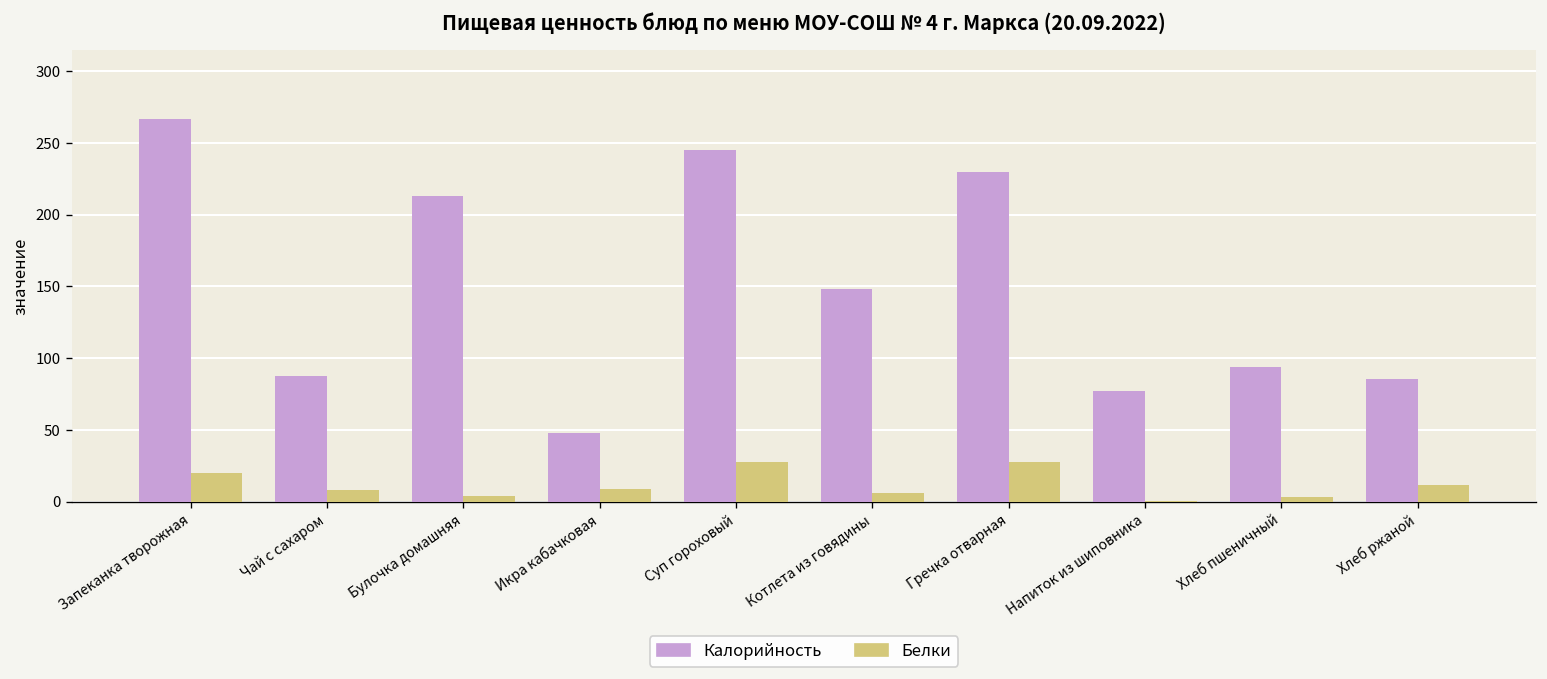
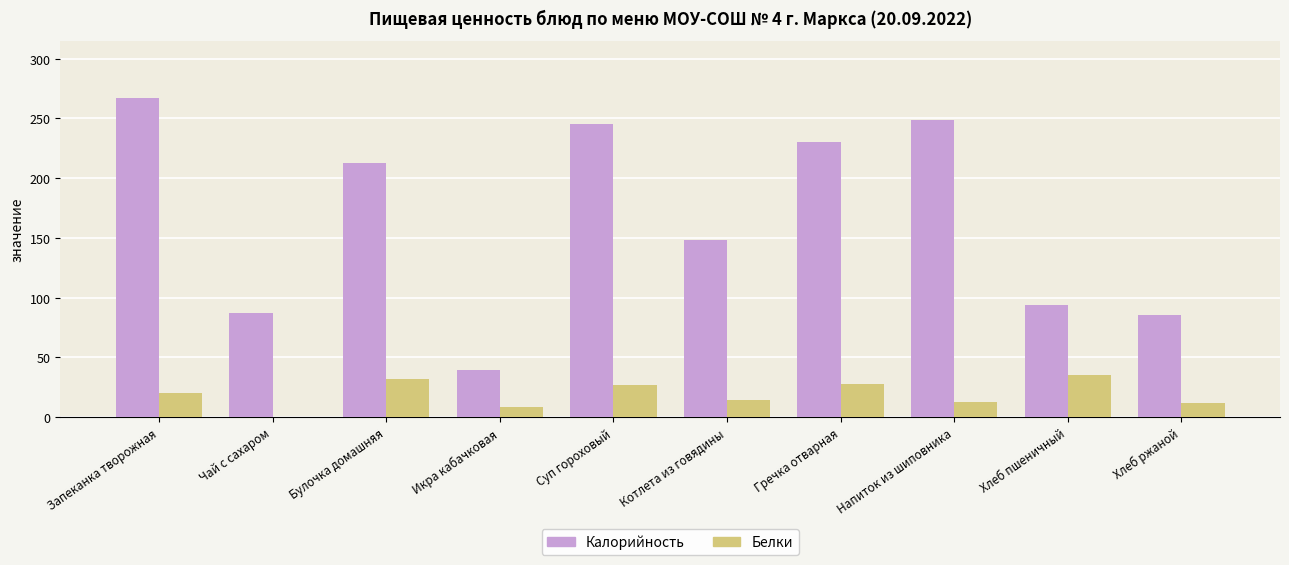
  {
    "Калорийность": {
      "Запеканка творожная": 267,
      "Чай с сахаром": 87,
      "Булочка домашняя": 213,
-     "Икра кабачковая": 48,
+     "Икра кабачковая": 39,
      "Суп гороховый": 246,
      "Котлета из говядины": 148,
      "Гречка отварная": 230,
-     "Напиток из шиповника": 77,
+     "Напиток из шиповника": 249,
      "Хлеб пшеничный": 94,
      "Хлеб ржаной": 86
    },
    "Белки": {
      "Запеканка творожная": 20,
-     "Чай с сахаром": 8,
-     "Булочка домашняя": 4,
+     "Чай с сахаром": 0,
+     "Булочка домашняя": 32,
      "Икра кабачковая": 9,
      "Суп гороховый": 27,
-     "Котлета из говядины": 6,
+     "Котлета из говядины": 15,
      "Гречка отварная": 27,
-     "Напиток из шиповника": 0,
-     "Хлеб пшеничный": 3,
+     "Напиток из шиповника": 13,
+     "Хлеб пшеничный": 35,
      "Хлеб ржаной": 12
    }
  }
